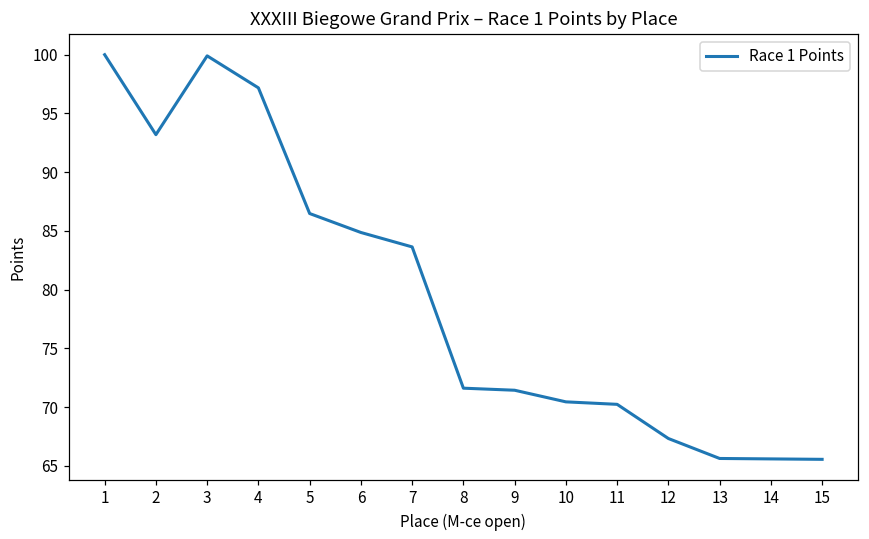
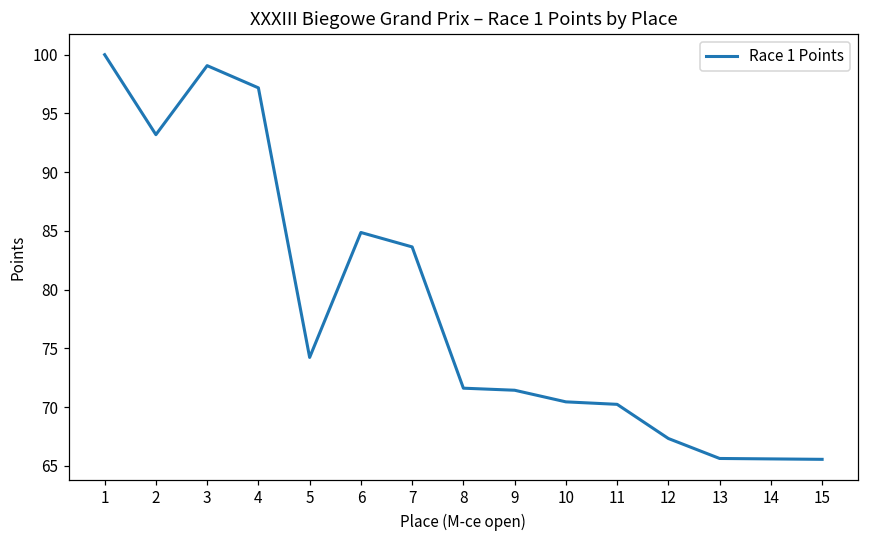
  {
    "1": 100.0,
    "2": 93.2,
-   "3": 99.9,
+   "3": 99.1,
    "4": 97.2,
-   "5": 86.5,
+   "5": 74.2,
    "6": 84.9,
    "7": 83.6,
    "8": 71.6,
    "9": 71.4,
    "10": 70.5,
    "11": 70.2,
    "12": 67.3,
    "13": 65.6,
    "14": 65.6,
    "15": 65.6
  }
